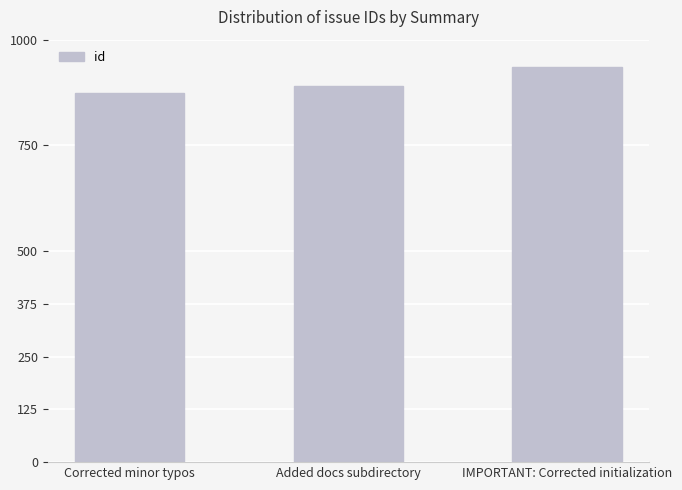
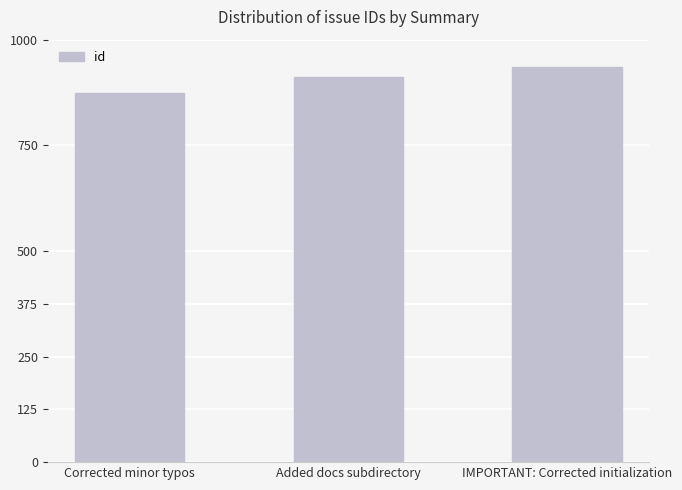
  {
    "Corrected minor typos": 870,
-   "Added docs subdirectory": 890,
+   "Added docs subdirectory": 910,
    "IMPORTANT: Corrected initialization": 940
  }
